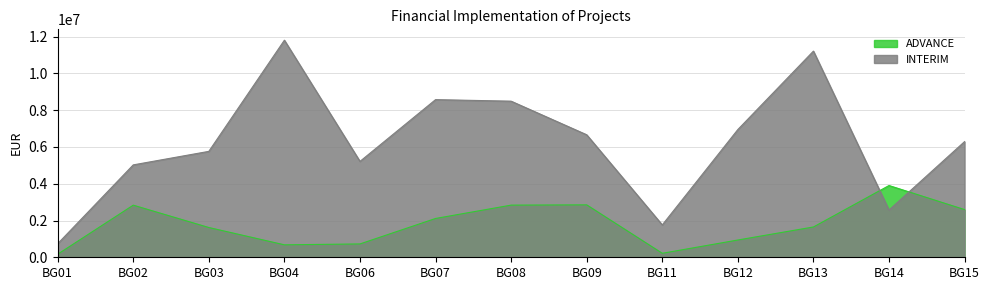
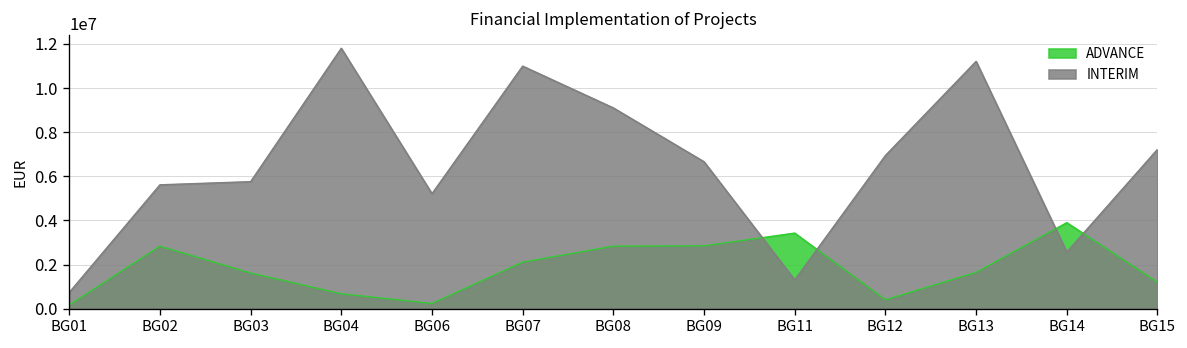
  {
    "ADVANCE": {
      "BG01": 200000,
      "BG02": 2800000,
      "BG03": 1600000,
      "BG04": 700000,
-     "BG06": 700000,
+     "BG06": 200000,
      "BG07": 2100000,
      "BG08": 2800000,
      "BG09": 2900000,
-     "BG11": 200000,
-     "BG12": 900000,
+     "BG11": 3400000,
+     "BG12": 400000,
      "BG13": 1600000,
      "BG14": 3900000,
-     "BG15": 2600000
+     "BG15": 1200000
    },
    "INTERIM": {
      "BG01": 700000,
-     "BG02": 5000000,
+     "BG02": 5600000,
      "BG03": 5800000,
      "BG04": 11800000,
      "BG06": 5200000,
-     "BG07": 8600000,
-     "BG08": 8500000,
+     "BG07": 11000000,
+     "BG08": 9100000,
      "BG09": 6700000,
-     "BG11": 1800000,
+     "BG11": 1300000,
      "BG12": 6900000,
      "BG13": 11200000,
      "BG14": 2600000,
-     "BG15": 6300000
+     "BG15": 7200000
    }
  }
